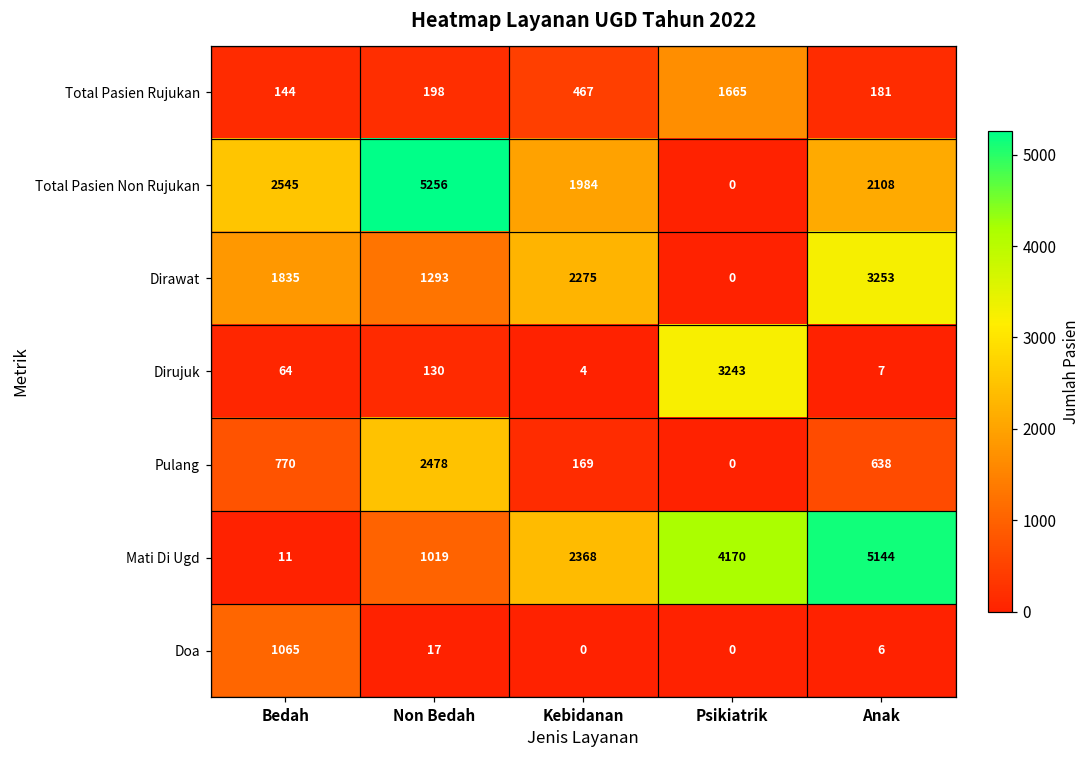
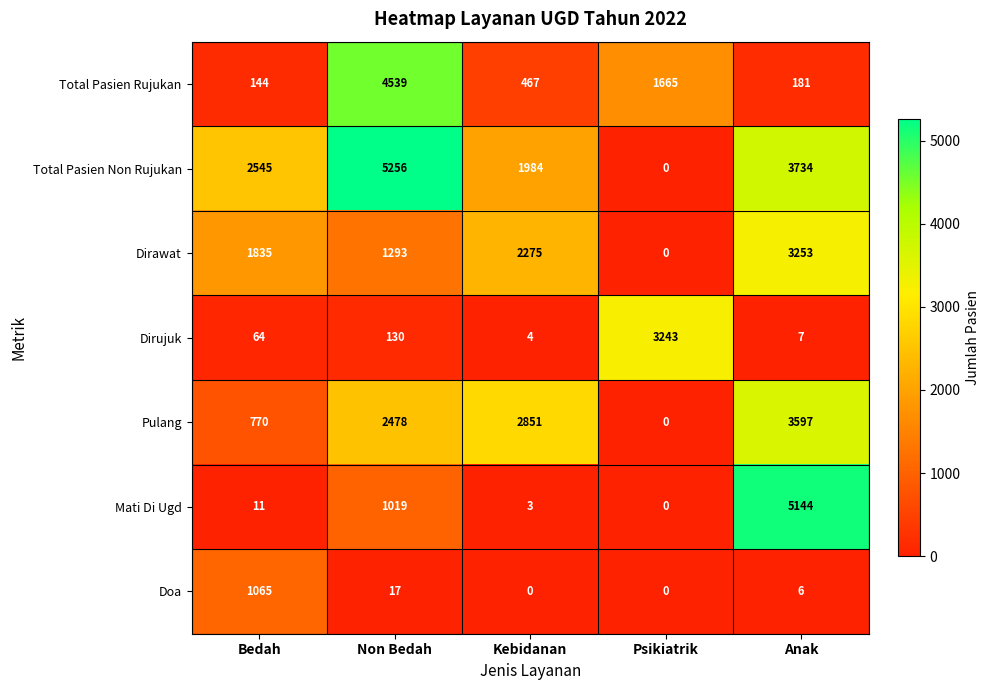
  {
    "Total Pasien Rujukan": {
      "Bedah": 144,
-     "Non Bedah": 198,
+     "Non Bedah": 4539,
      "Kebidanan": 467,
      "Psikiatrik": 1665,
      "Anak": 181
    },
    "Total Pasien Non Rujukan": {
      "Bedah": 2545,
      "Non Bedah": 5256,
      "Kebidanan": 1984,
      "Psikiatrik": 0,
-     "Anak": 2108
+     "Anak": 3734
    },
    "Dirawat": {
      "Bedah": 1835,
      "Non Bedah": 1293,
      "Kebidanan": 2275,
      "Psikiatrik": 0,
      "Anak": 3253
    },
    "Dirujuk": {
      "Bedah": 64,
      "Non Bedah": 130,
      "Kebidanan": 4,
      "Psikiatrik": 3243,
      "Anak": 7
    },
    "Pulang": {
      "Bedah": 770,
      "Non Bedah": 2478,
-     "Kebidanan": 169,
+     "Kebidanan": 2851,
      "Psikiatrik": 0,
-     "Anak": 638
+     "Anak": 3597
    },
    "Mati Di Ugd": {
      "Bedah": 11,
      "Non Bedah": 1019,
-     "Kebidanan": 2368,
-     "Psikiatrik": 4170,
+     "Kebidanan": 3,
+     "Psikiatrik": 0,
      "Anak": 5144
    },
    "Doa": {
      "Bedah": 1065,
      "Non Bedah": 17,
      "Kebidanan": 0,
      "Psikiatrik": 0,
      "Anak": 6
    }
  }
